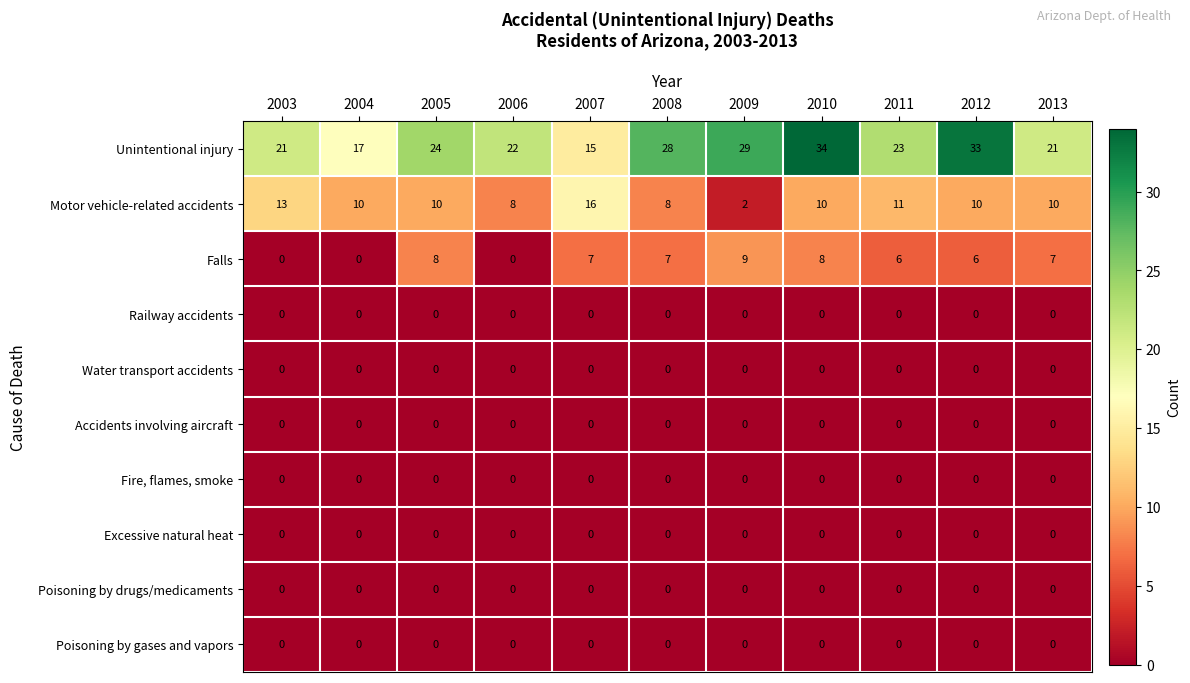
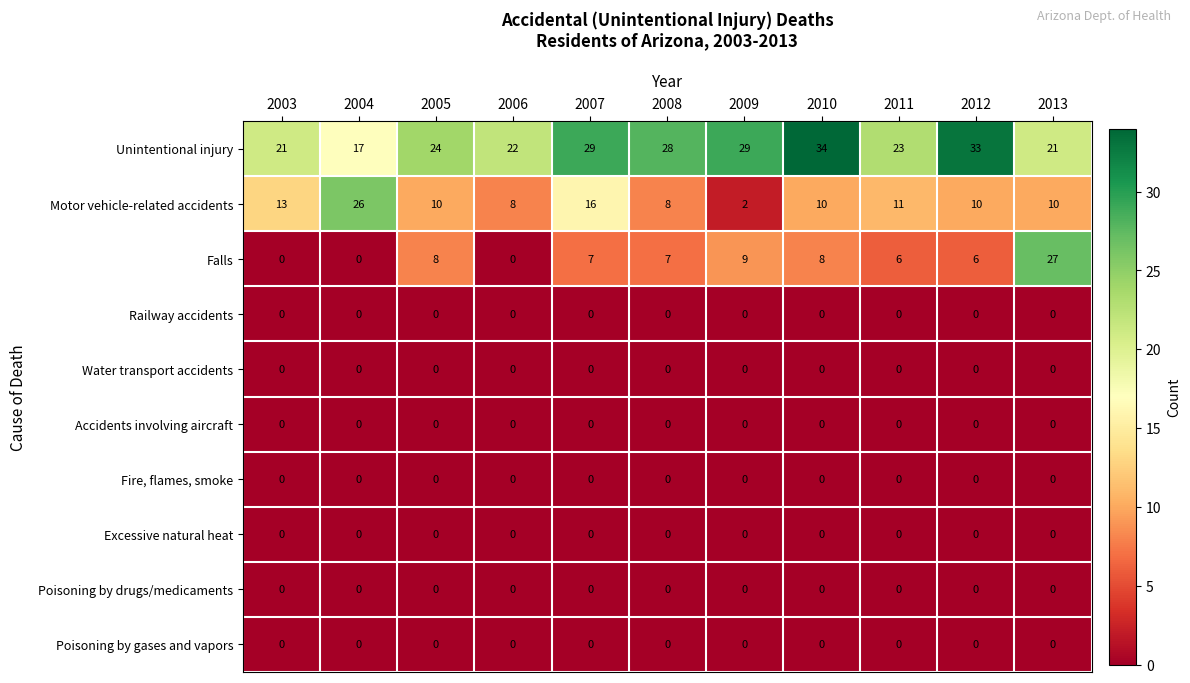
  {
    "Unintentional injury": {
      "2003": 21,
      "2004": 17,
      "2005": 24,
      "2006": 22,
-     "2007": 15,
+     "2007": 29,
      "2008": 28,
      "2009": 29,
      "2010": 34,
      "2011": 23,
      "2012": 33,
      "2013": 21
    },
    "Motor vehicle-related accidents": {
      "2003": 13,
-     "2004": 10,
+     "2004": 26,
      "2005": 10,
      "2006": 8,
      "2007": 16,
      "2008": 8,
      "2009": 2,
      "2010": 10,
      "2011": 11,
      "2012": 10,
      "2013": 10
    },
    "Falls": {
      "2003": 0,
      "2004": 0,
      "2005": 8,
      "2006": 0,
      "2007": 7,
      "2008": 7,
      "2009": 9,
      "2010": 8,
      "2011": 6,
      "2012": 6,
-     "2013": 7
+     "2013": 27
    },
    "Railway accidents": {
      "2003": 0,
      "2004": 0,
      "2005": 0,
      "2006": 0,
      "2007": 0,
      "2008": 0,
      "2009": 0,
      "2010": 0,
      "2011": 0,
      "2012": 0,
      "2013": 0
    },
    "Water transport accidents": {
      "2003": 0,
      "2004": 0,
      "2005": 0,
      "2006": 0,
      "2007": 0,
      "2008": 0,
      "2009": 0,
      "2010": 0,
      "2011": 0,
      "2012": 0,
      "2013": 0
    },
    "Accidents involving aircraft": {
      "2003": 0,
      "2004": 0,
      "2005": 0,
      "2006": 0,
      "2007": 0,
      "2008": 0,
      "2009": 0,
      "2010": 0,
      "2011": 0,
      "2012": 0,
      "2013": 0
    },
    "Fire, flames, smoke": {
      "2003": 0,
      "2004": 0,
      "2005": 0,
      "2006": 0,
      "2007": 0,
      "2008": 0,
      "2009": 0,
      "2010": 0,
      "2011": 0,
      "2012": 0,
      "2013": 0
    },
    "Excessive natural heat": {
      "2003": 0,
      "2004": 0,
      "2005": 0,
      "2006": 0,
      "2007": 0,
      "2008": 0,
      "2009": 0,
      "2010": 0,
      "2011": 0,
      "2012": 0,
      "2013": 0
    },
    "Poisoning by drugs/medicaments": {
      "2003": 0,
      "2004": 0,
      "2005": 0,
      "2006": 0,
      "2007": 0,
      "2008": 0,
      "2009": 0,
      "2010": 0,
      "2011": 0,
      "2012": 0,
      "2013": 0
    },
    "Poisoning by gases and vapors": {
      "2003": 0,
      "2004": 0,
      "2005": 0,
      "2006": 0,
      "2007": 0,
      "2008": 0,
      "2009": 0,
      "2010": 0,
      "2011": 0,
      "2012": 0,
      "2013": 0
    }
  }
